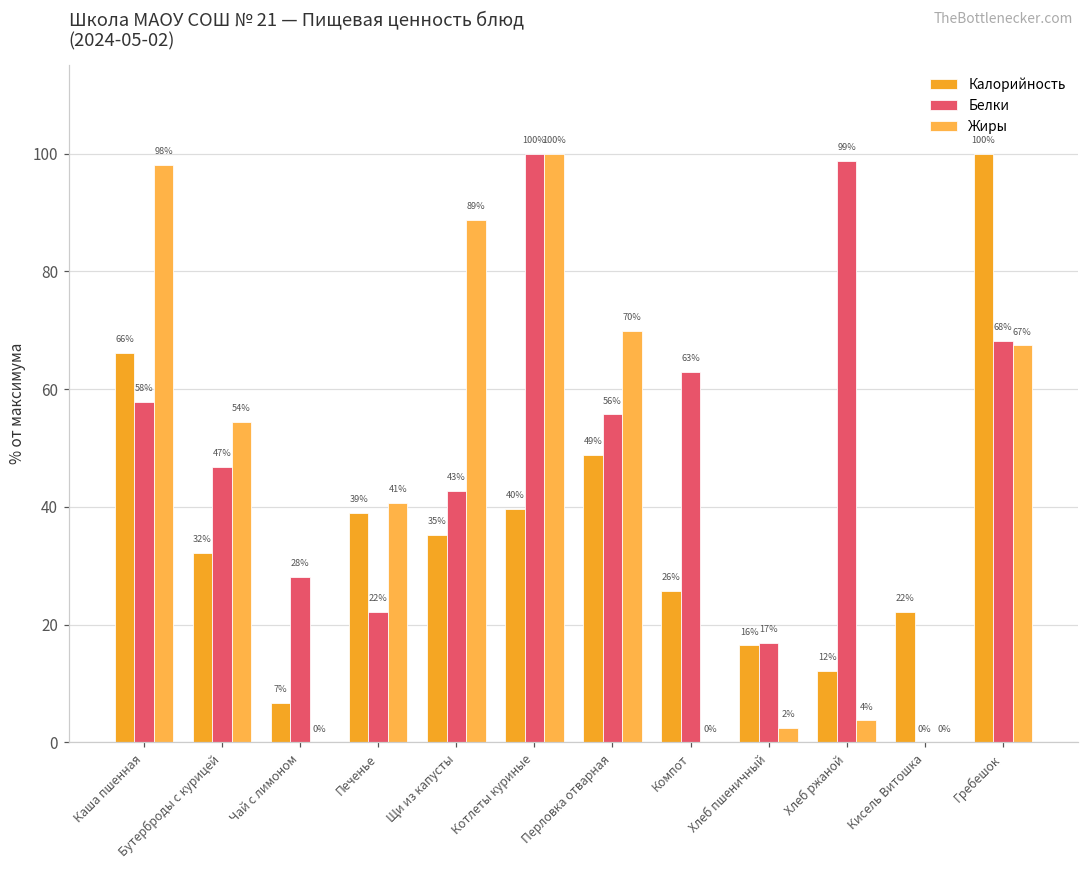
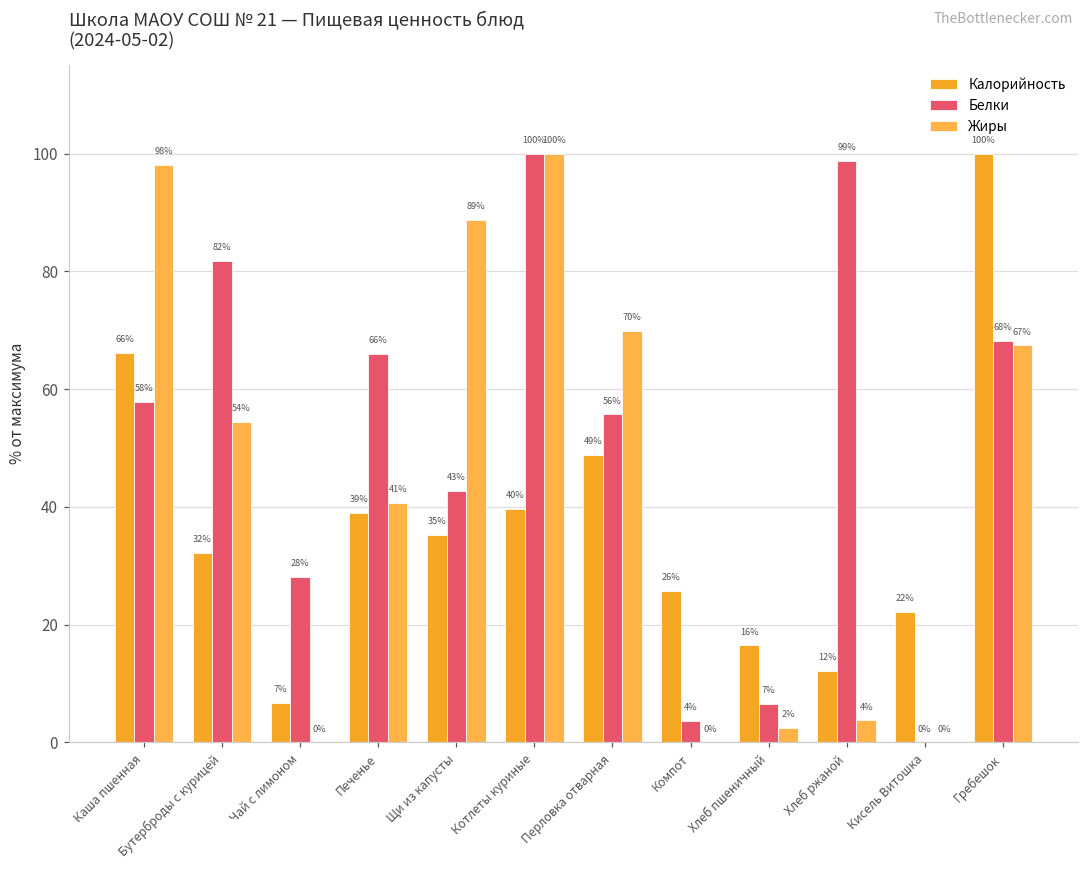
  {
    "Белки": {
      "Каша пшенная": "58%",
-     "Бутерброды с курицей": "47%",
+     "Бутерброды с курицей": "82%",
      "Чай с лимоном": "28%",
-     "Печенье": "22%",
+     "Печенье": "66%",
      "Щи из капусты": "43%",
      "Перловка отварная": "56%",
-     "Компот": "63%",
-     "Хлеб пшеничный": "17%",
+     "Компот": "4%",
+     "Хлеб пшеничный": "7%",
      "Хлеб ржаной": "99%",
      "Кисель Витошка": "0%",
      "Гребешок": "68%"
    }
  }
